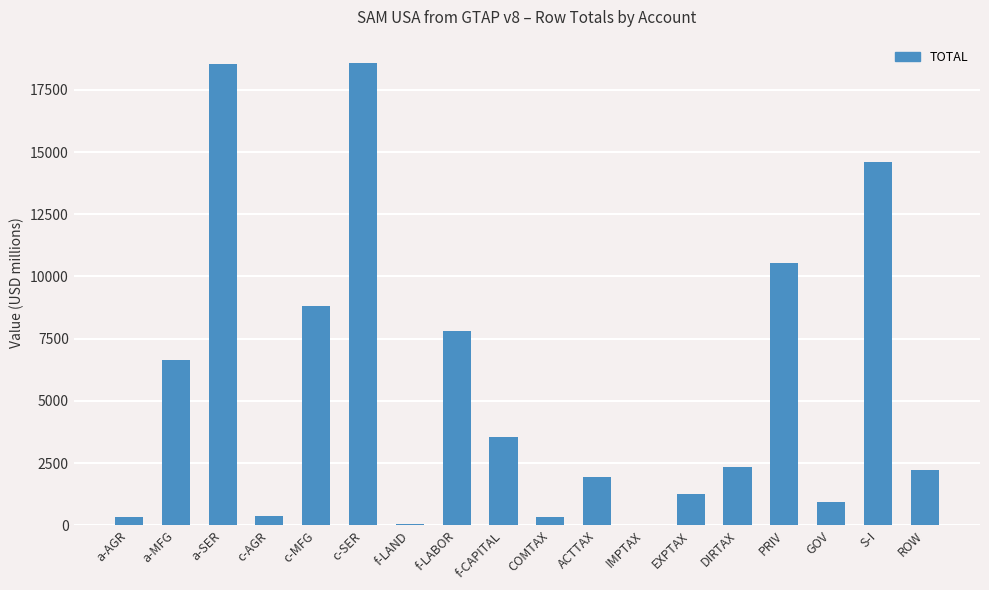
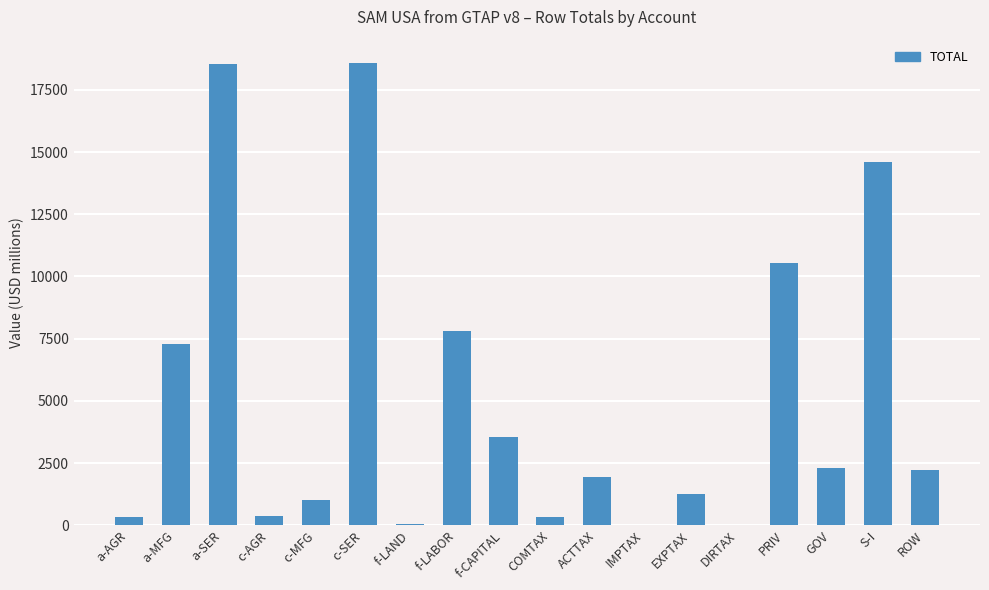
  {
    "a-AGR": 300,
-   "a-MFG": 6700,
+   "a-MFG": 7300,
    "a-SER": 18500,
    "c-AGR": 400,
-   "c-MFG": 8800,
+   "c-MFG": 1000,
    "c-SER": 18600,
    "f-LABOR": 7800,
    "f-CAPITAL": 3500,
    "COMTAX": 300,
    "ACTTAX": 1900,
    "EXPTAX": 1300,
-   "DIRTAX": 2400,
+   "DIRTAX": 0,
    "PRIV": 10500,
-   "GOV": 900,
+   "GOV": 2300,
    "S-I": 14600,
    "ROW": 2200
  }
